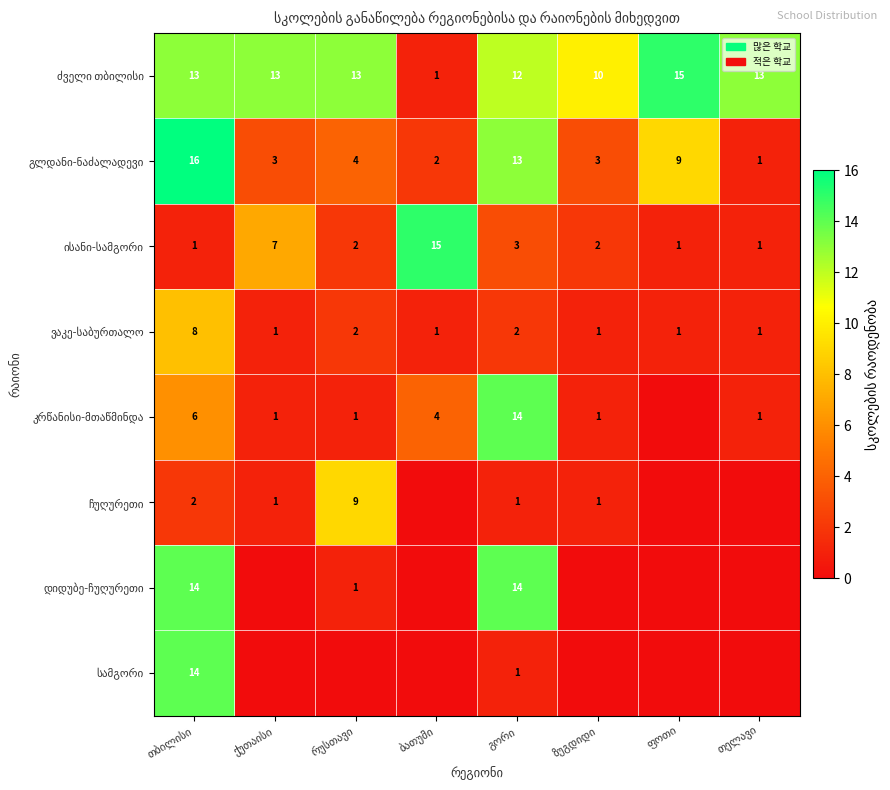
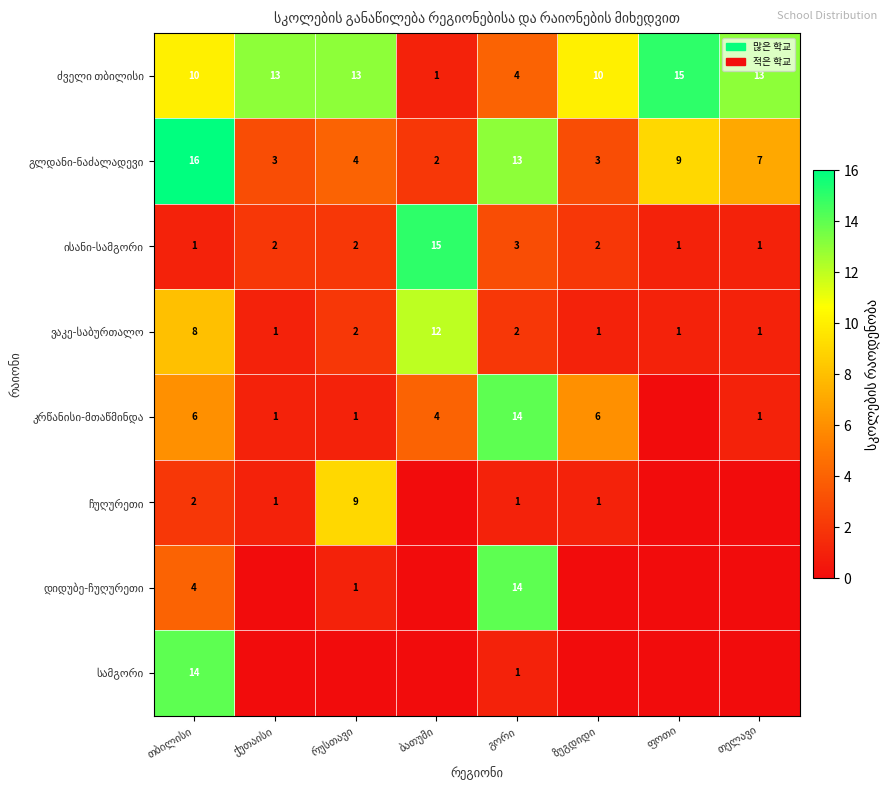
  {
    "ძველი თბილისი": {
-     "თბილისი": 13,
+     "თბილისი": 10,
      "ქუთაისი": 13,
      "რუსთავი": 13,
      "ბათუმი": 1,
-     "გორი": 12,
+     "გორი": 4,
      "ზუგდიდი": 10,
      "ფოთი": 15,
      "თელავი": 13
    },
    "გლდანი-ნაძალადევი": {
      "თბილისი": 16,
      "ქუთაისი": 3,
      "რუსთავი": 4,
      "ბათუმი": 2,
      "გორი": 13,
      "ზუგდიდი": 3,
      "ფოთი": 9,
-     "თელავი": 1
+     "თელავი": 7
    },
    "ისანი-სამგორი": {
      "თბილისი": 1,
-     "ქუთაისი": 7,
+     "ქუთაისი": 2,
      "რუსთავი": 2,
      "ბათუმი": 15,
      "გორი": 3,
      "ზუგდიდი": 2,
      "ფოთი": 1,
      "თელავი": 1
    },
    "ვაკე-საბურთალო": {
      "თბილისი": 8,
      "ქუთაისი": 1,
      "რუსთავი": 2,
-     "ბათუმი": 1,
+     "ბათუმი": 12,
      "გორი": 2,
      "ზუგდიდი": 1,
      "ფოთი": 1,
      "თელავი": 1
    },
    "კრწანისი-მთაწმინდა": {
      "თბილისი": 6,
      "ქუთაისი": 1,
      "რუსთავი": 1,
      "ბათუმი": 4,
      "გორი": 14,
-     "ზუგდიდი": 1,
+     "ზუგდიდი": 6,
      "თელავი": 1
    },
    "ჩუღურეთი": {
      "თბილისი": 2,
      "ქუთაისი": 1,
      "რუსთავი": 9,
      "გორი": 1,
      "ზუგდიდი": 1
    },
    "დიდუბე-ჩუღურეთი": {
-     "თბილისი": 14,
+     "თბილისი": 4,
      "რუსთავი": 1,
      "გორი": 14
    },
    "სამგორი": {
      "თბილისი": 14,
      "გორი": 1
    }
  }
